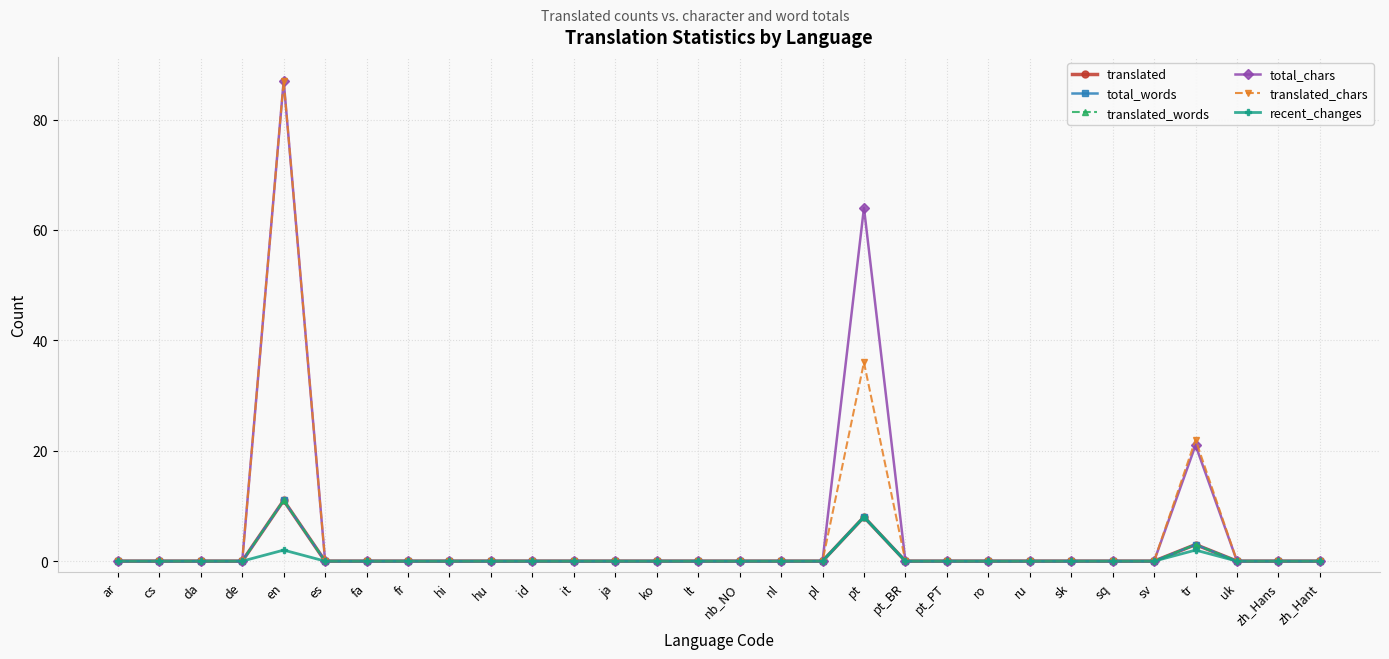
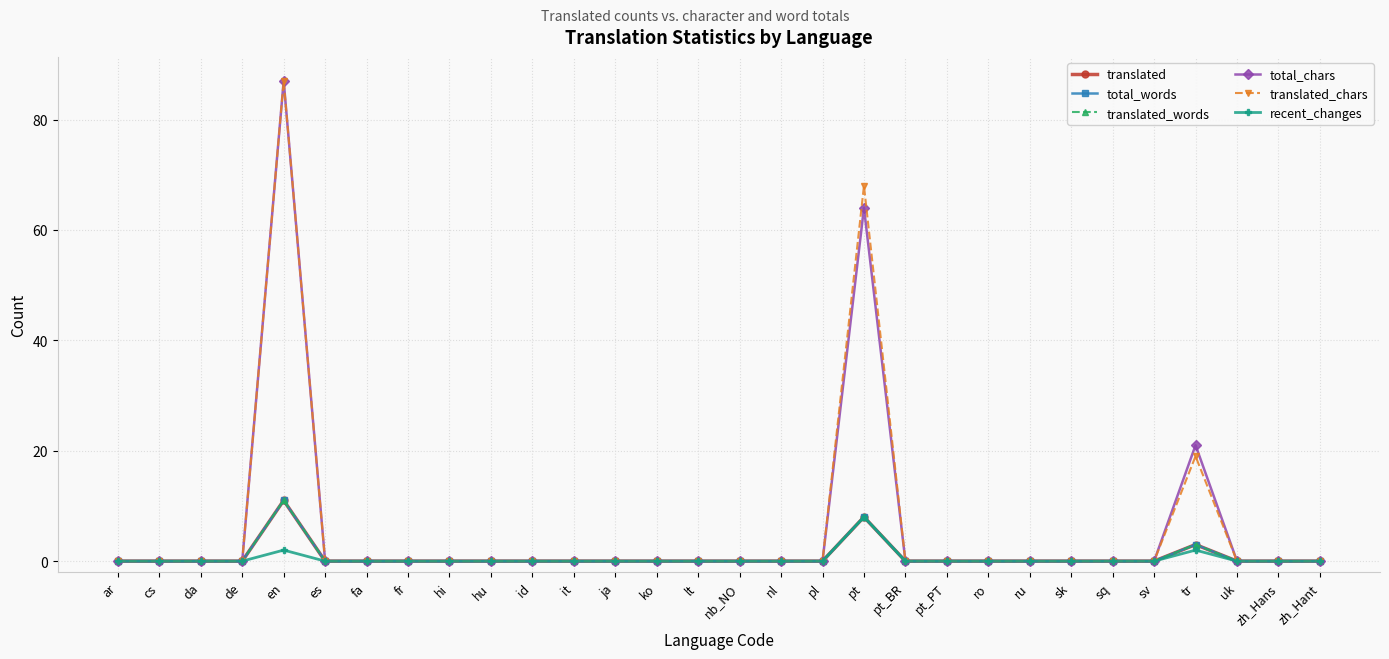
  {
    "total_chars": {
      "pt": 64,
      "tr": 21
    },
    "translated_chars": {
-     "pt": 36,
-     "tr": 22
+     "pt": 68,
+     "tr": 19
    }
  }
